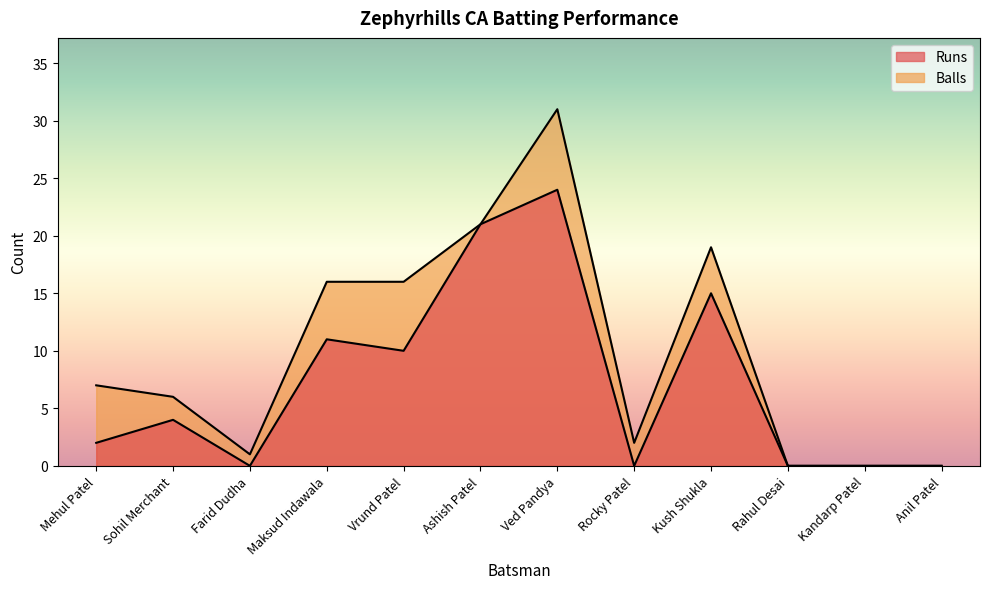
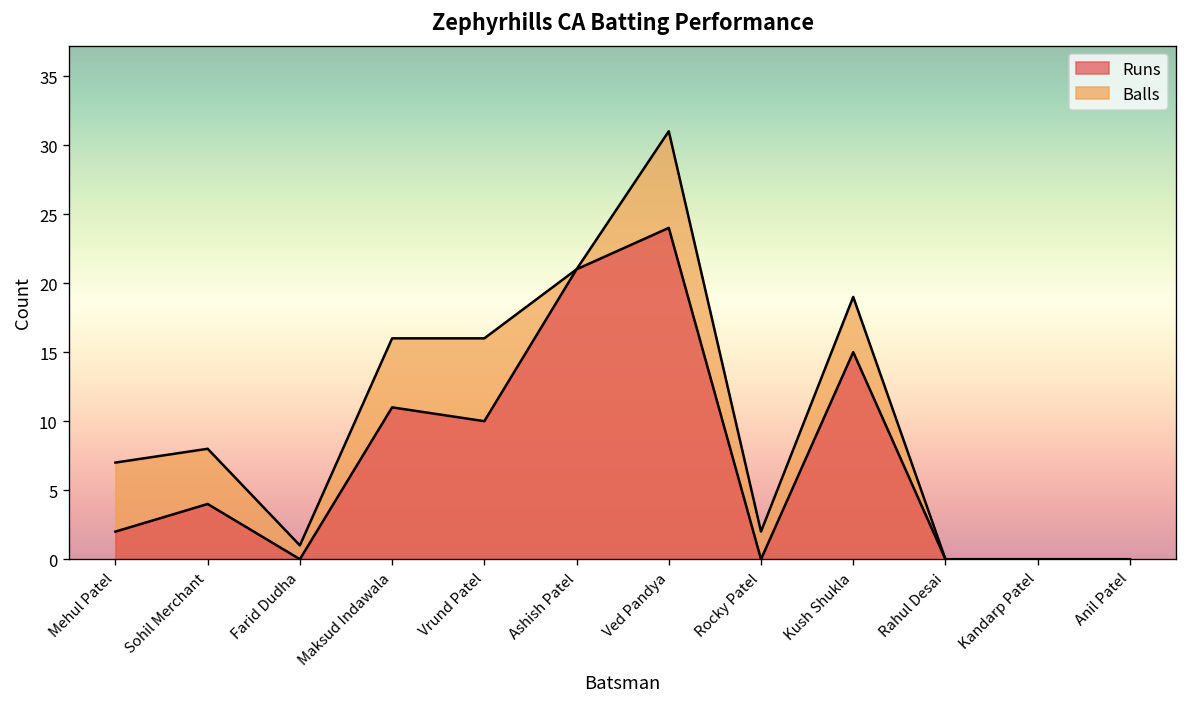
  {
    "Runs": {
      "Mehul Patel": 2,
      "Sohil Merchant": 4,
      "Farid Dudha": 0,
      "Maksud Indawala": 11,
      "Vrund Patel": 10,
      "Ved Pandya": 24,
      "Rocky Patel": 0,
      "Kush Shukla": 15
    },
    "Balls": {
      "Mehul Patel": 7,
-     "Sohil Merchant": 6,
+     "Sohil Merchant": 8,
      "Farid Dudha": 1,
      "Maksud Indawala": 16,
      "Vrund Patel": 16,
      "Ved Pandya": 31,
      "Rocky Patel": 2,
      "Kush Shukla": 19
    }
  }
